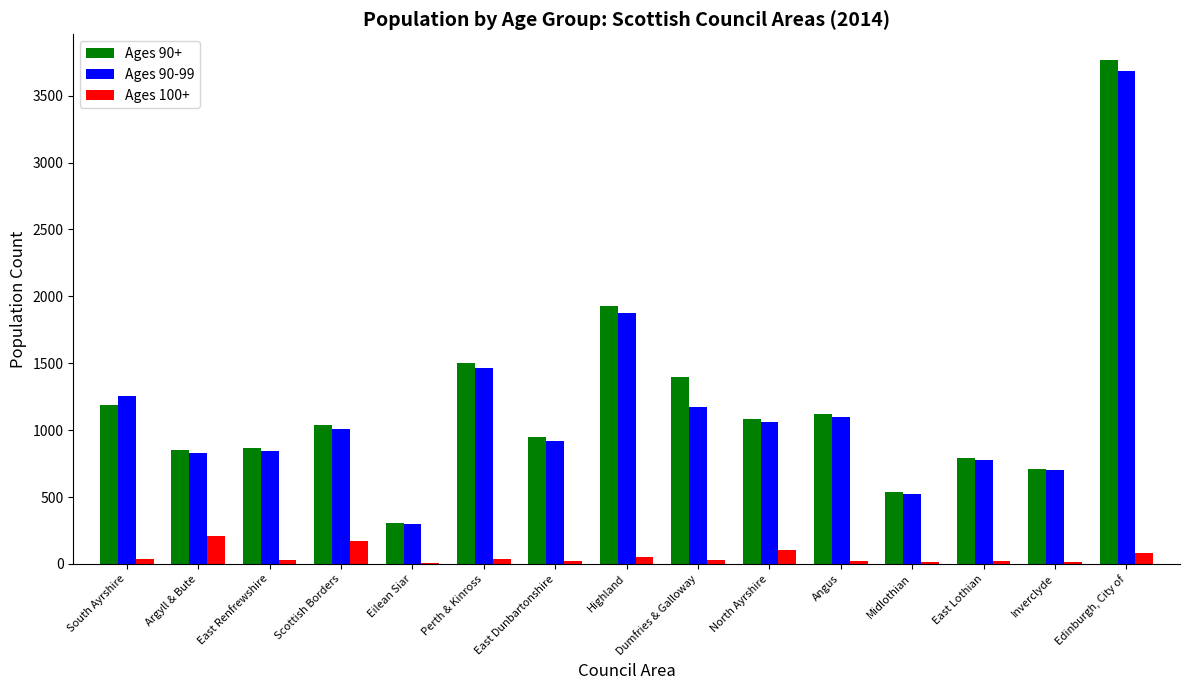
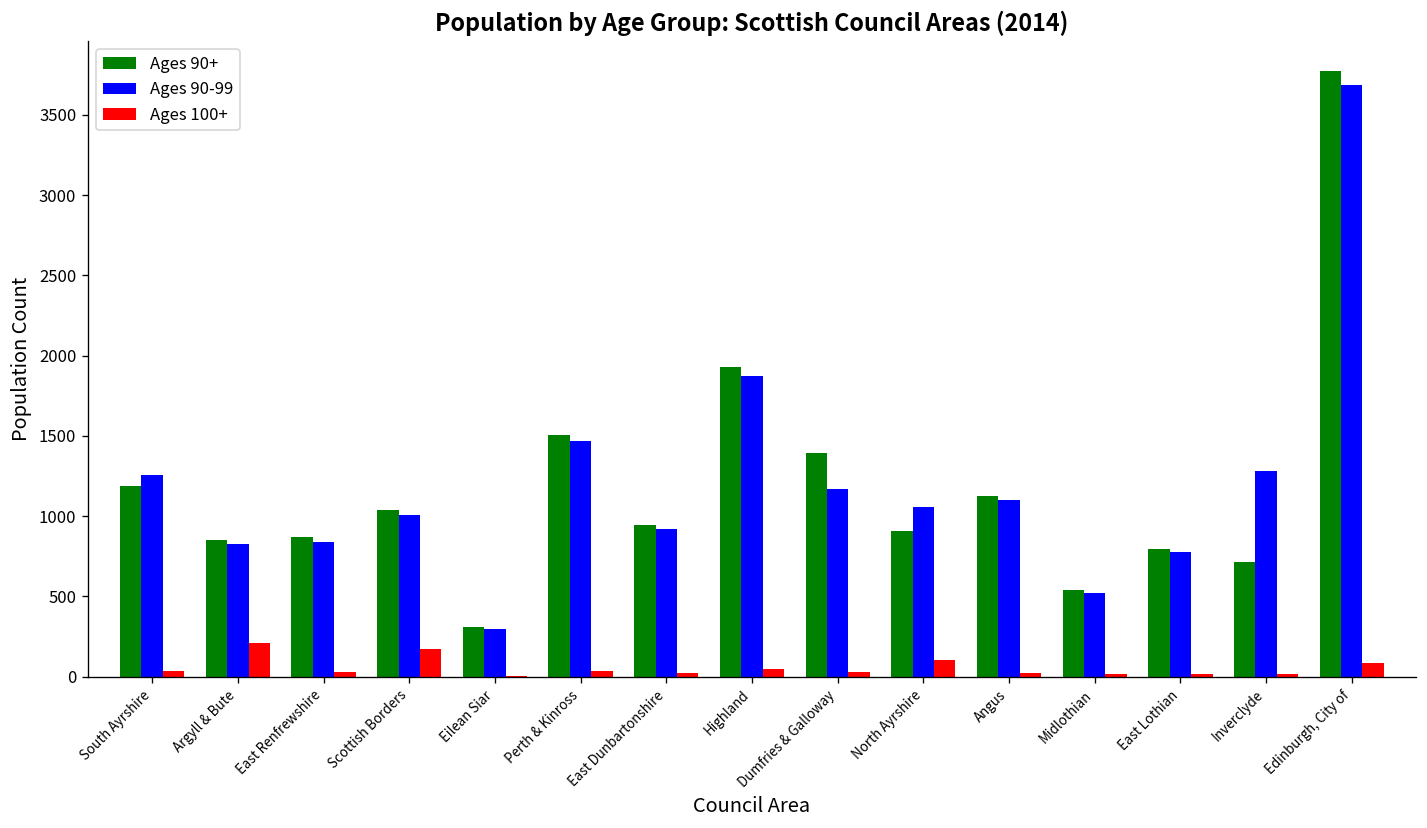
  {
    "Ages 90+": {
      "South Ayrshire": 1190,
      "Argyll & Bute": 850,
      "East Renfrewshire": 870,
      "Scottish Borders": 1040,
      "Eilean Siar": 310,
      "Perth & Kinross": 1500,
      "East Dunbartonshire": 950,
      "Highland": 1930,
      "Dumfries & Galloway": 1400,
-     "North Ayrshire": 1090,
+     "North Ayrshire": 910,
      "Angus": 1120,
      "Midlothian": 540,
      "East Lothian": 790,
      "Inverclyde": 710,
      "Edinburgh, City of": 3770
    },
    "Ages 90-99": {
      "South Ayrshire": 1260,
      "Argyll & Bute": 830,
      "East Renfrewshire": 840,
      "Scottish Borders": 1010,
      "Eilean Siar": 300,
      "Perth & Kinross": 1470,
      "East Dunbartonshire": 920,
      "Highland": 1880,
      "Dumfries & Galloway": 1170,
      "North Ayrshire": 1060,
      "Angus": 1100,
      "Midlothian": 520,
      "East Lothian": 780,
-     "Inverclyde": 700,
+     "Inverclyde": 1280,
      "Edinburgh, City of": 3690
    },
    "Ages 100+": {
      "South Ayrshire": 40,
      "Argyll & Bute": 210,
      "East Renfrewshire": 30,
      "Scottish Borders": 170,
      "Perth & Kinross": 40,
      "East Dunbartonshire": 30,
      "Highland": 50,
      "Dumfries & Galloway": 30,
      "North Ayrshire": 100,
      "Angus": 20,
      "Edinburgh, City of": 90
    }
  }
